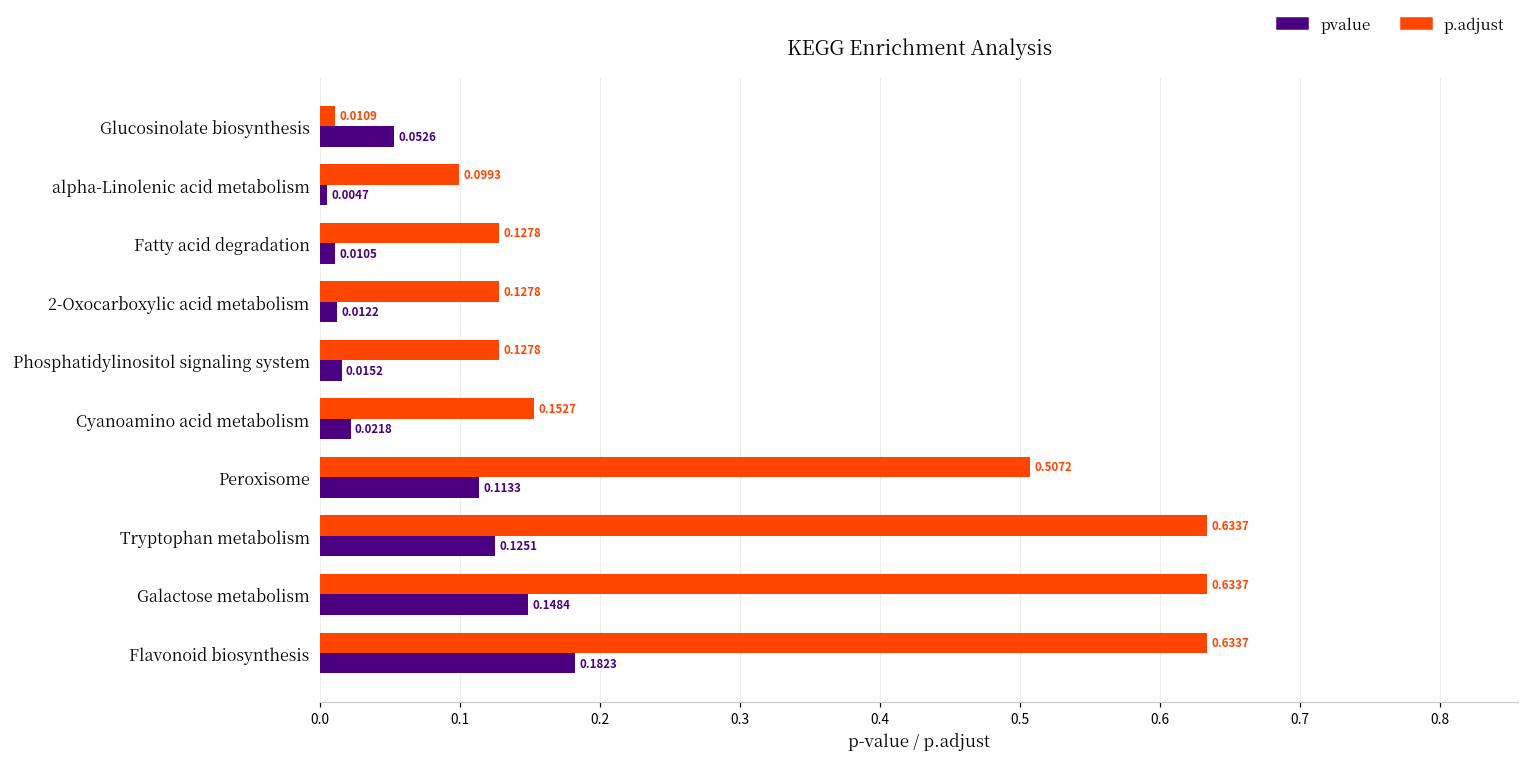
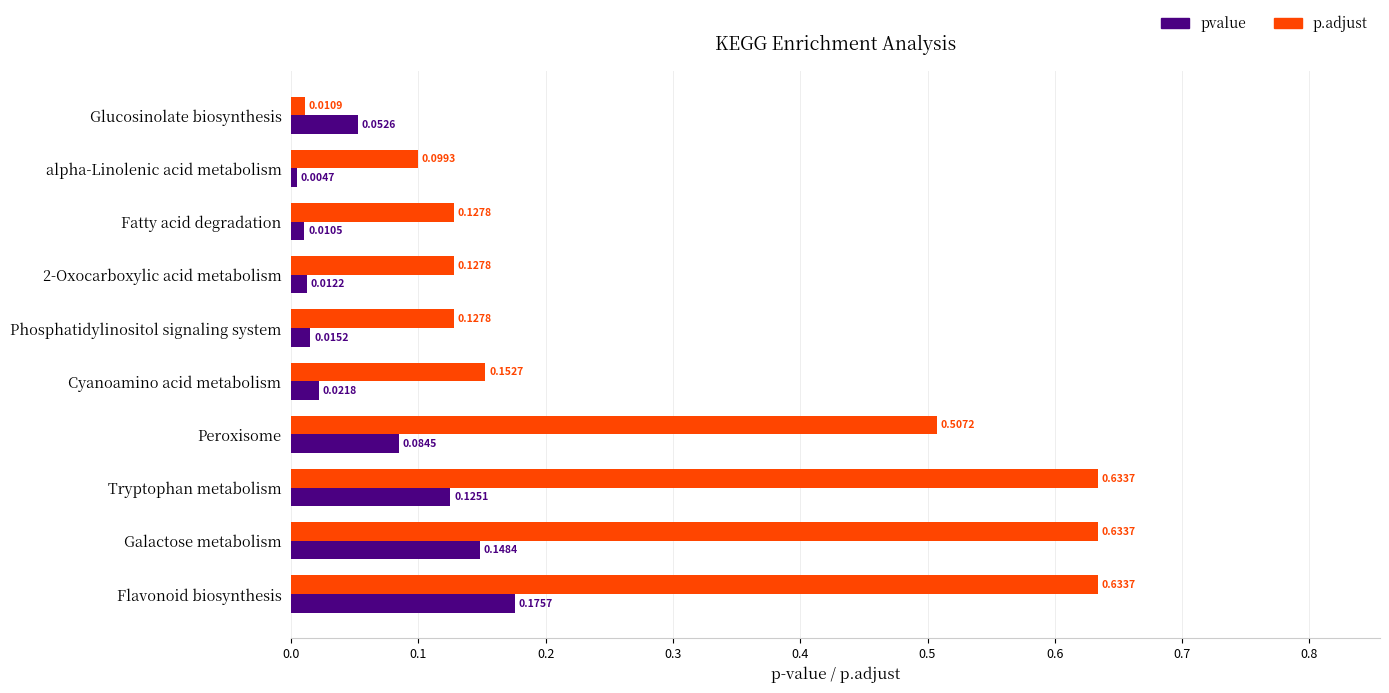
  {
    "p.adjust": {
      "Glucosinolate biosynthesis": 0.0109,
      "alpha-Linolenic acid metabolism": 0.0993,
      "Fatty acid degradation": 0.1278,
      "2-Oxocarboxylic acid metabolism": 0.1278,
      "Phosphatidylinositol signaling system": 0.1278,
      "Cyanoamino acid metabolism": 0.1527,
      "Peroxisome": 0.5072,
      "Tryptophan metabolism": 0.6337,
      "Galactose metabolism": 0.6337,
      "Flavonoid biosynthesis": 0.6337
    },
    "pvalue": {
      "Glucosinolate biosynthesis": 0.0526,
      "alpha-Linolenic acid metabolism": 0.0047,
      "Fatty acid degradation": 0.0105,
      "2-Oxocarboxylic acid metabolism": 0.0122,
      "Phosphatidylinositol signaling system": 0.0152,
      "Cyanoamino acid metabolism": 0.0218,
-     "Peroxisome": 0.1133,
+     "Peroxisome": 0.0845,
      "Tryptophan metabolism": 0.1251,
      "Galactose metabolism": 0.1484,
-     "Flavonoid biosynthesis": 0.1823
+     "Flavonoid biosynthesis": 0.1757
    }
  }
